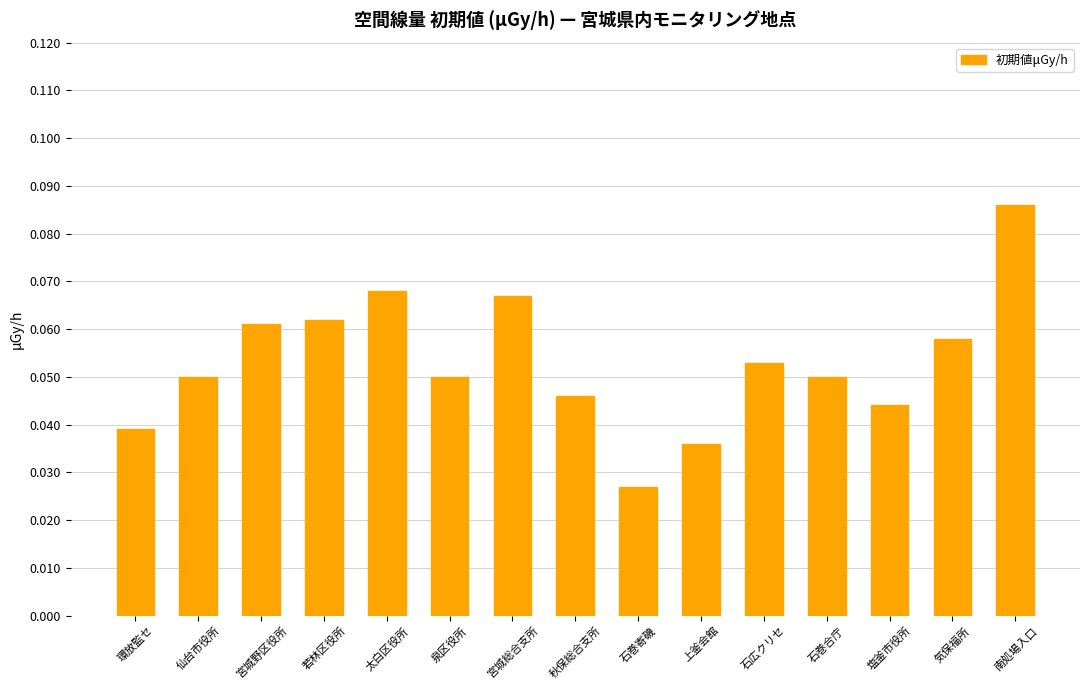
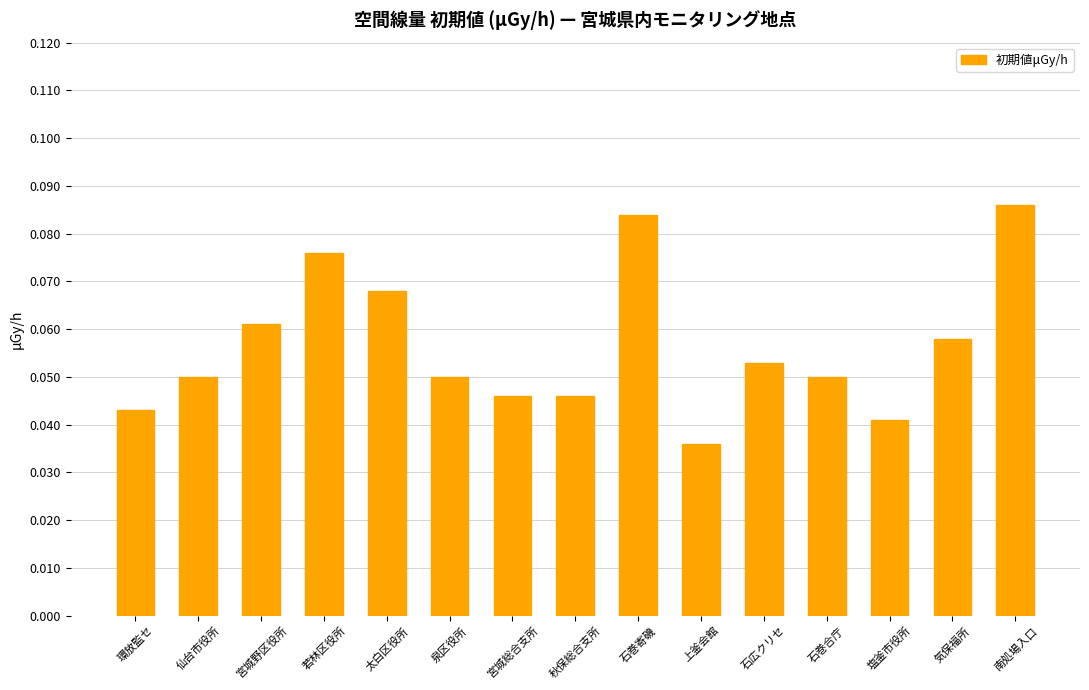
  {
-   "環放監セ": 0.039,
+   "環放監セ": 0.043,
    "仙台市役所": 0.050,
    "宮城野区役所": 0.061,
-   "若林区役所": 0.062,
+   "若林区役所": 0.076,
    "太白区役所": 0.068,
    "泉区役所": 0.050,
-   "宮城総合支所": 0.067,
+   "宮城総合支所": 0.046,
    "秋保総合支所": 0.046,
-   "石巻寄磯": 0.027,
+   "石巻寄磯": 0.084,
    "上釜会館": 0.036,
    "石広クリセ": 0.053,
    "石巻合庁": 0.050,
-   "塩釜市役所": 0.044,
+   "塩釜市役所": 0.041,
    "気保福所": 0.058,
    "南処場入口": 0.086
  }
